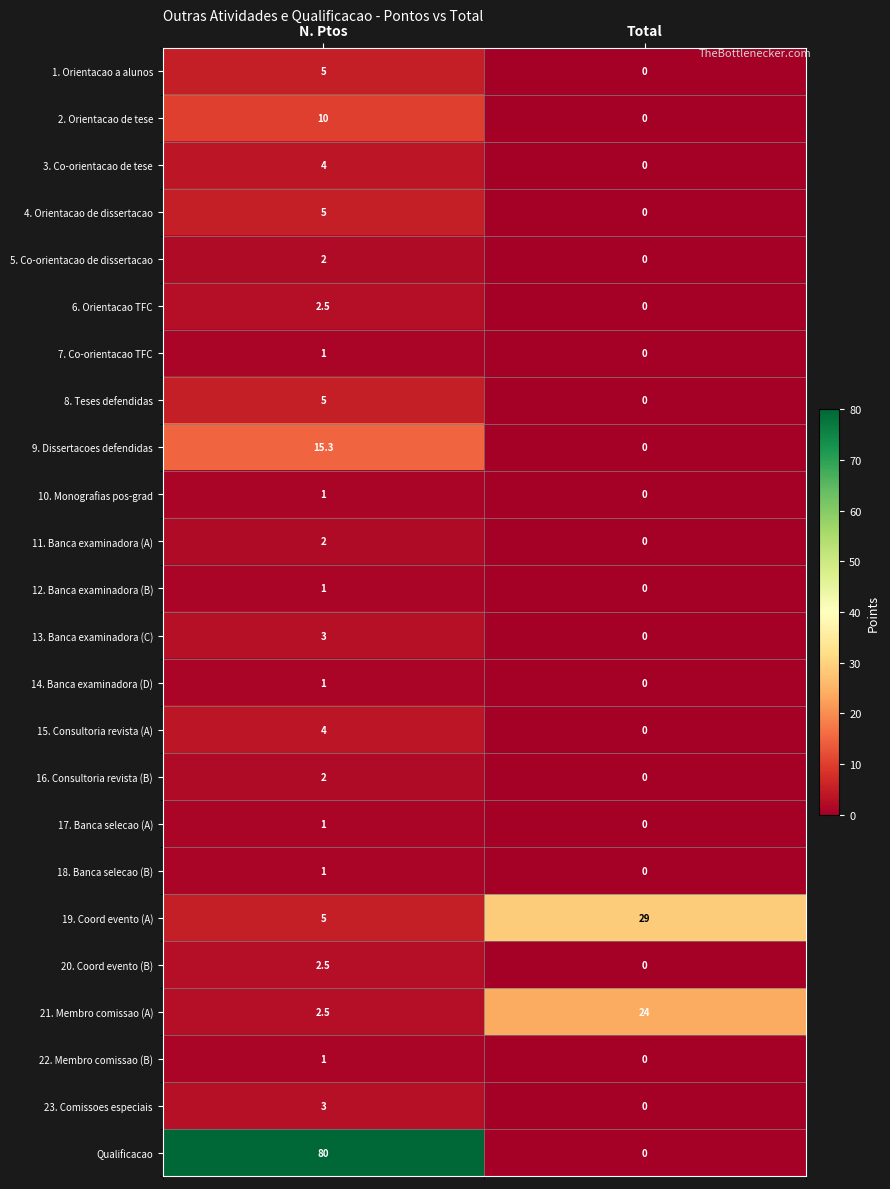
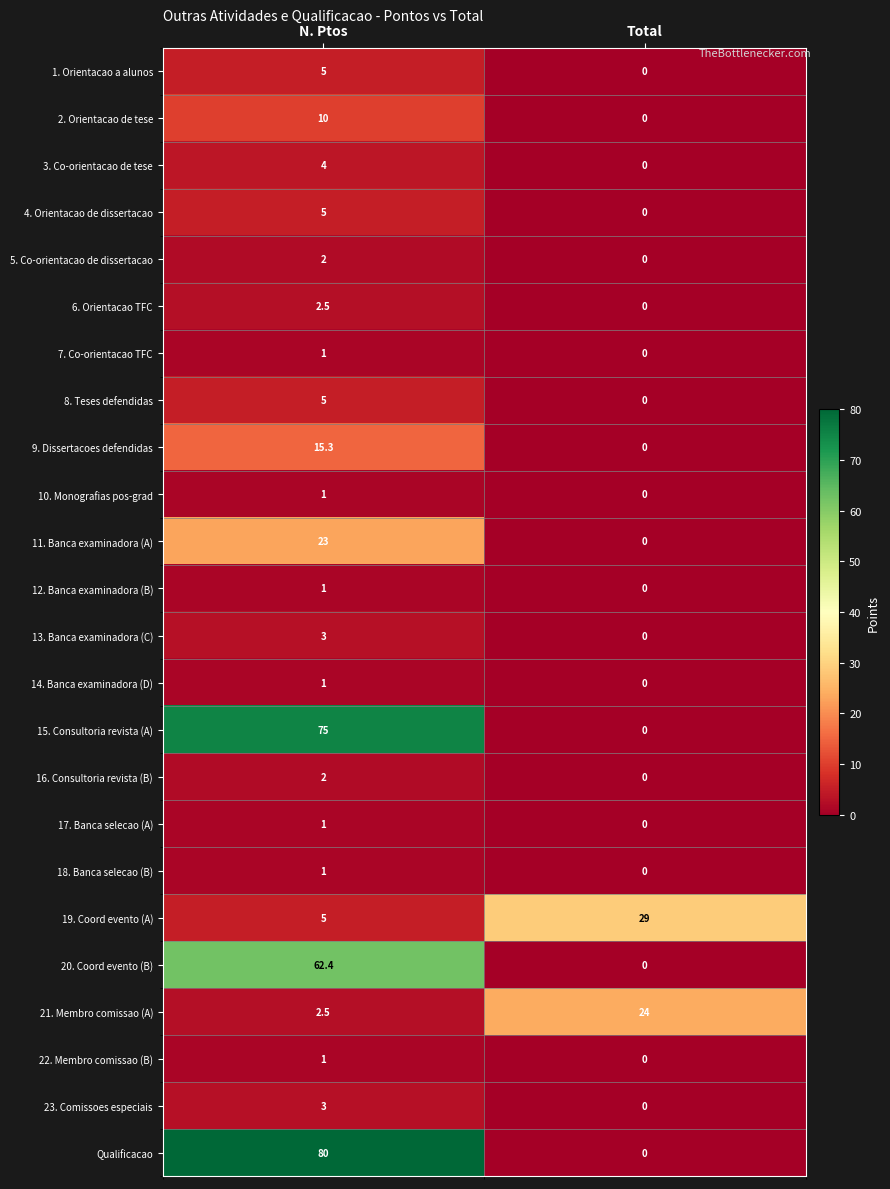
  {
    "1. Orientacao a alunos": {
      "N. Ptos": 5
    },
    "2. Orientacao de tese": {
      "N. Ptos": 10,
      "Total": 0
    },
    "3. Co-orientacao de tese": {
      "N. Ptos": 4,
      "Total": 0
    },
    "4. Orientacao de dissertacao": {
      "N. Ptos": 5,
      "Total": 0
    },
    "5. Co-orientacao de dissertacao": {
      "N. Ptos": 2,
      "Total": 0
    },
    "6. Orientacao TFC": {
      "N. Ptos": 2.5,
      "Total": 0
    },
    "7. Co-orientacao TFC": {
      "N. Ptos": 1,
      "Total": 0
    },
    "8. Teses defendidas": {
      "N. Ptos": 5,
      "Total": 0
    },
    "9. Dissertacoes defendidas": {
      "N. Ptos": 15.3,
      "Total": 0
    },
    "10. Monografias pos-grad": {
      "N. Ptos": 1,
      "Total": 0
    },
    "11. Banca examinadora (A)": {
-     "N. Ptos": 2,
+     "N. Ptos": 23,
      "Total": 0
    },
    "12. Banca examinadora (B)": {
      "N. Ptos": 1,
      "Total": 0
    },
    "13. Banca examinadora (C)": {
      "N. Ptos": 3,
      "Total": 0
    },
    "14. Banca examinadora (D)": {
      "N. Ptos": 1,
      "Total": 0
    },
    "15. Consultoria revista (A)": {
-     "N. Ptos": 4,
+     "N. Ptos": 75,
      "Total": 0
    },
    "16. Consultoria revista (B)": {
      "N. Ptos": 2,
      "Total": 0
    },
    "17. Banca selecao (A)": {
      "N. Ptos": 1,
      "Total": 0
    },
    "18. Banca selecao (B)": {
      "N. Ptos": 1,
      "Total": 0
    },
    "19. Coord evento (A)": {
      "N. Ptos": 5,
      "Total": 29
    },
    "20. Coord evento (B)": {
-     "N. Ptos": 2.5,
+     "N. Ptos": 62.4,
      "Total": 0
    },
    "21. Membro comissao (A)": {
      "N. Ptos": 2.5,
      "Total": 24
    },
    "22. Membro comissao (B)": {
      "N. Ptos": 1,
      "Total": 0
    },
    "23. Comissoes especiais": {
      "N. Ptos": 3,
      "Total": 0
    },
    "Qualificacao": {
      "N. Ptos": 80,
      "Total": 0
    }
  }
